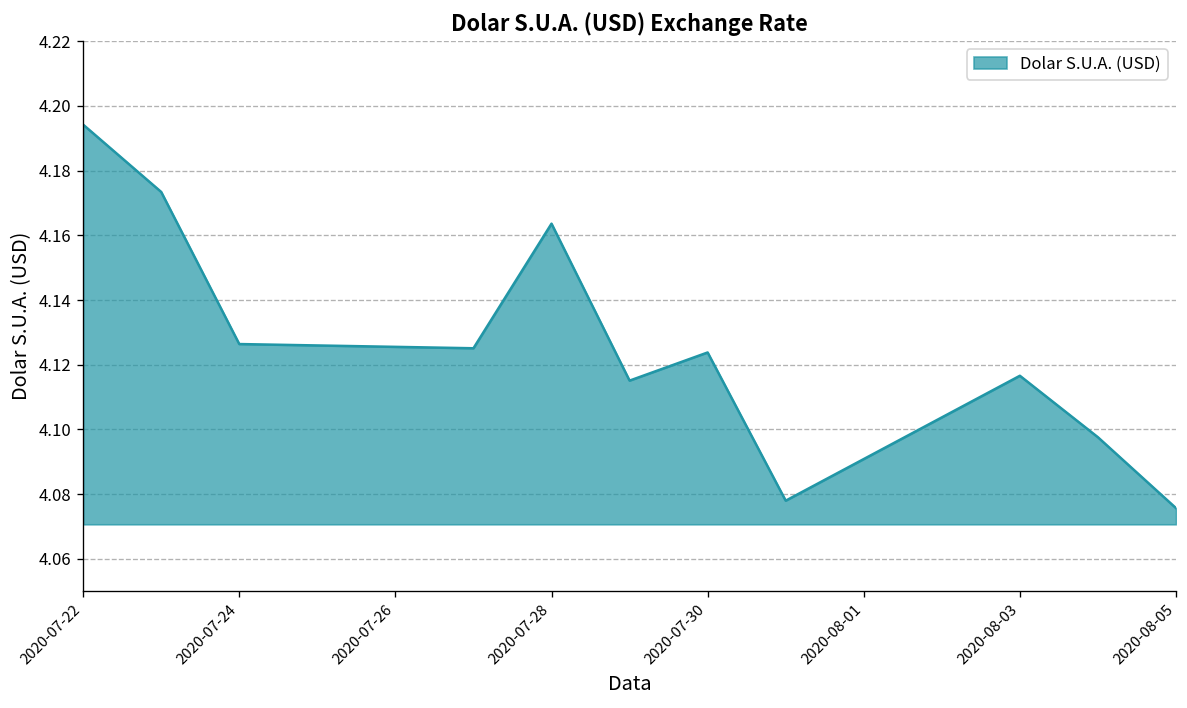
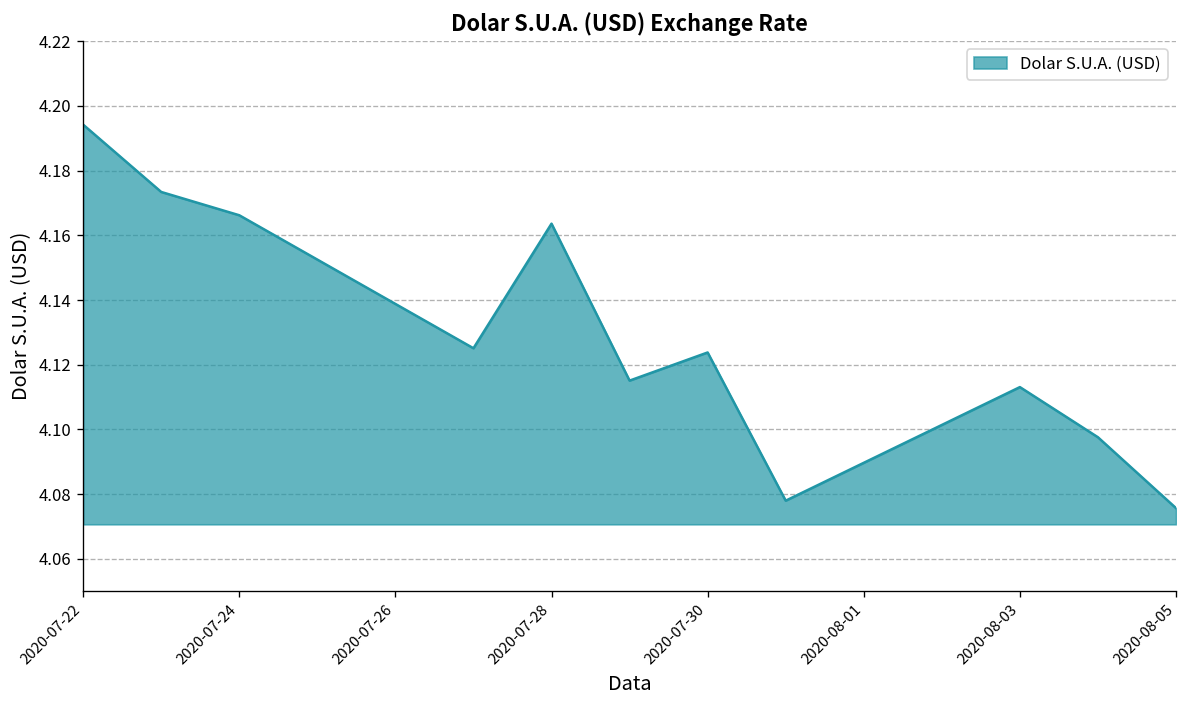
  {
    "2020-07-22": 4.194,
-   "2020-07-24": 4.126,
+   "2020-07-24": 4.166,
    "2020-07-28": 4.164,
    "2020-07-30": 4.124,
-   "2020-08-03": 4.117,
+   "2020-08-03": 4.113,
    "2020-08-05": 4.076
  }
